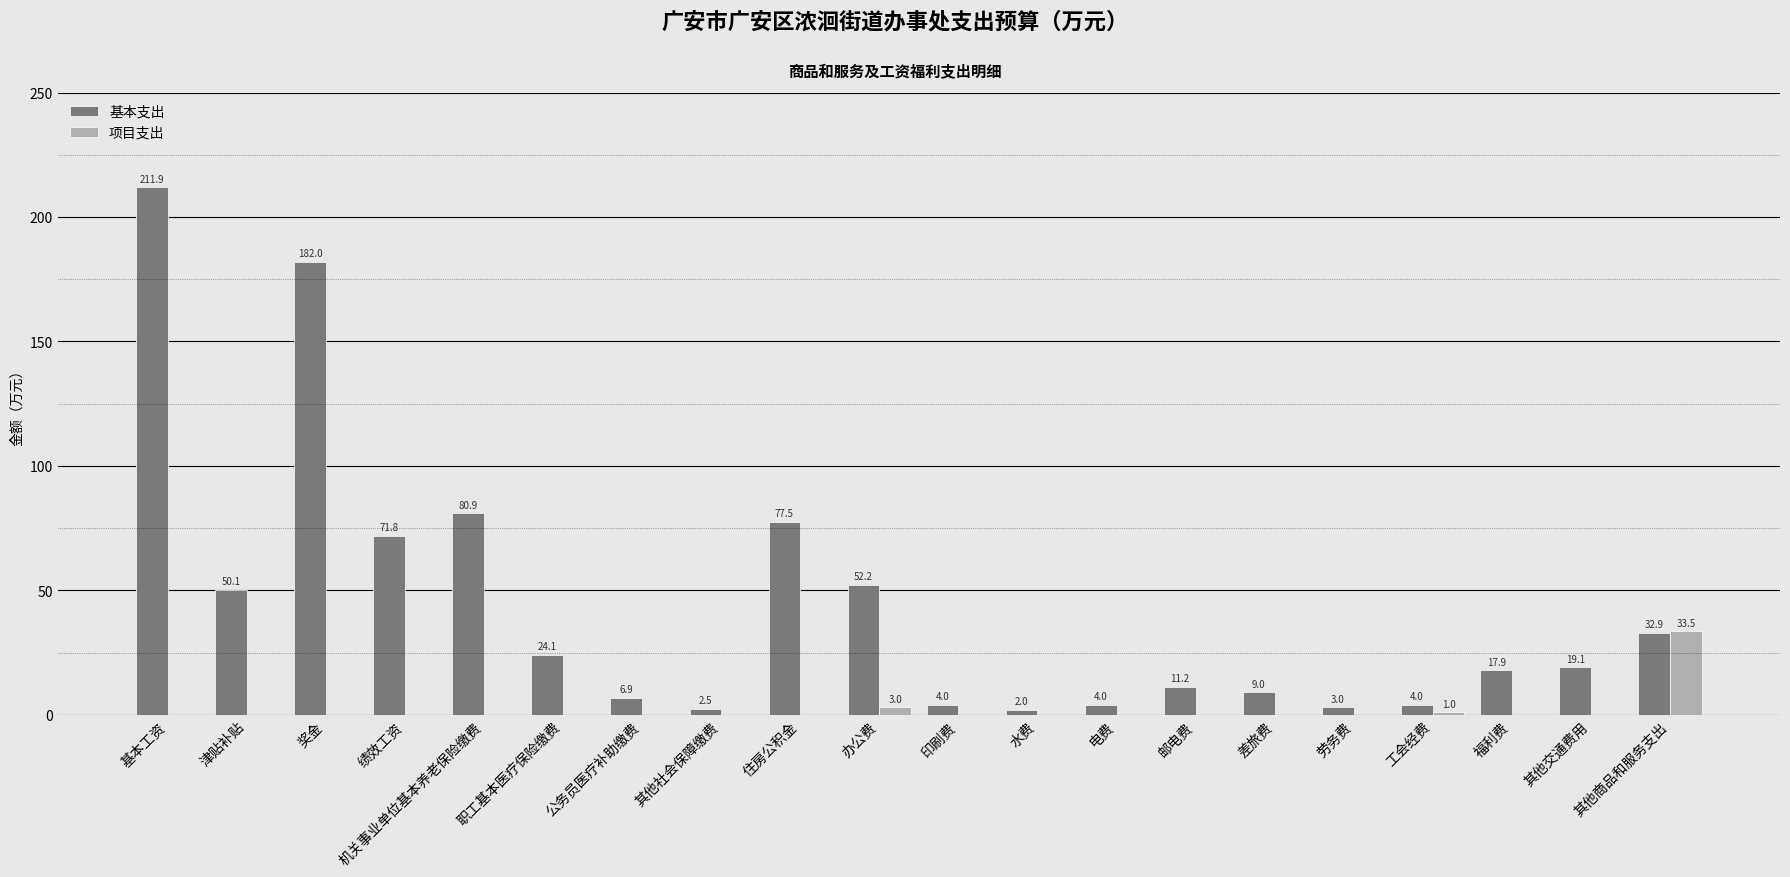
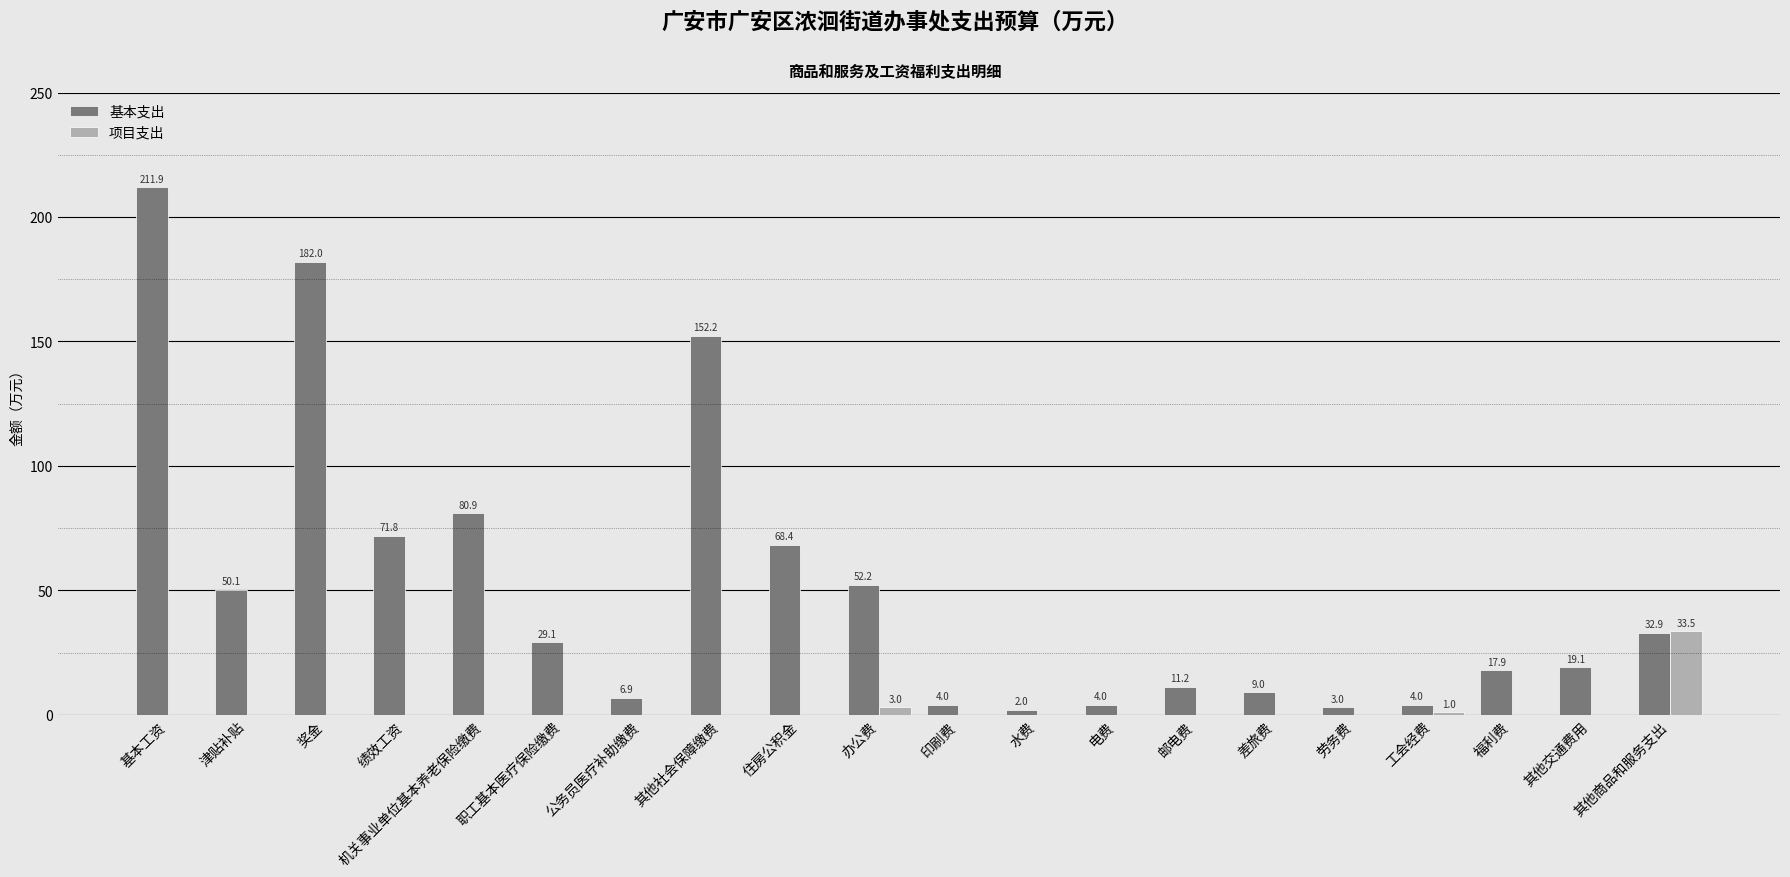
  {
    "基本支出": {
      "基本工资": 211.9,
      "津贴补贴": 50.1,
      "奖金": 182.0,
      "绩效工资": 71.8,
      "机关事业单位基本养老保险缴费": 80.9,
-     "职工基本医疗保险缴费": 24.1,
+     "职工基本医疗保险缴费": 29.1,
      "公务员医疗补助缴费": 6.9,
-     "其他社会保障缴费": 2.5,
-     "住房公积金": 77.5,
+     "其他社会保障缴费": 152.2,
+     "住房公积金": 68.4,
      "办公费": 52.2,
      "印刷费": 4.0,
      "水费": 2.0,
      "电费": 4.0,
      "邮电费": 11.2,
      "差旅费": 9.0,
      "劳务费": 3.0,
      "工会经费": 4.0,
      "福利费": 17.9,
      "其他交通费用": 19.1,
      "其他商品和服务支出": 32.9
    },
    "项目支出": {
      "办公费": 3.0,
      "工会经费": 1.0,
      "其他商品和服务支出": 33.5
    }
  }
